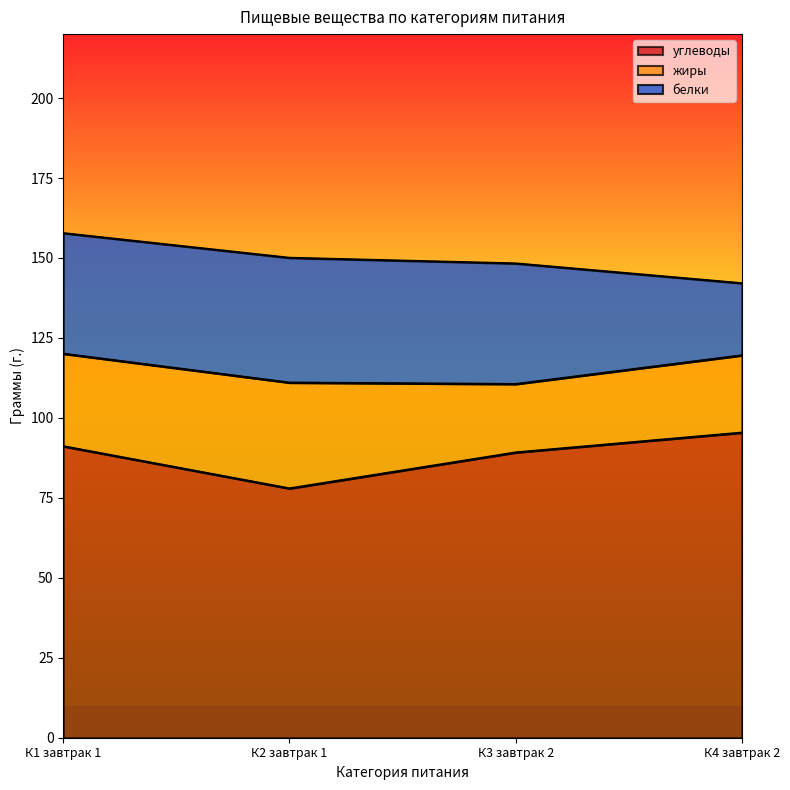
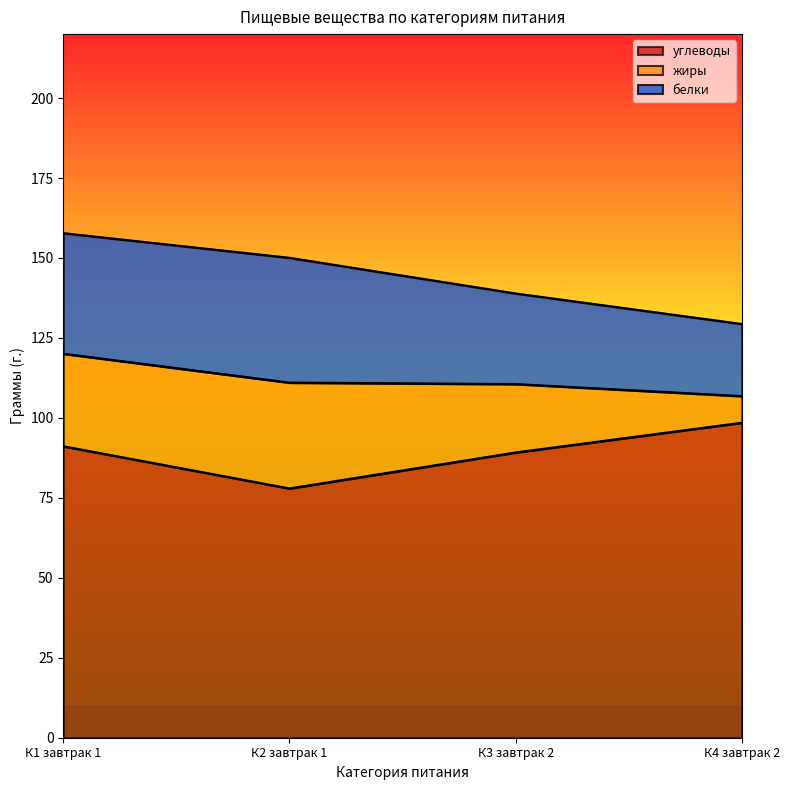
  {
    "углеводы": {
      "К1 завтрак 1": 91,
      "К2 завтрак 1": 78,
      "К3 завтрак 2": 89,
-     "К4 завтрак 2": 95
+     "К4 завтрак 2": 99
    },
    "жиры": {
      "К1 завтрак 1": 29,
      "К2 завтрак 1": 33,
      "К3 завтрак 2": 21,
-     "К4 завтрак 2": 24
+     "К4 завтрак 2": 8
    },
    "белки": {
      "К1 завтрак 1": 38,
      "К2 завтрак 1": 39,
-     "К3 завтрак 2": 38,
+     "К3 завтрак 2": 28,
      "К4 завтрак 2": 23
    }
  }
